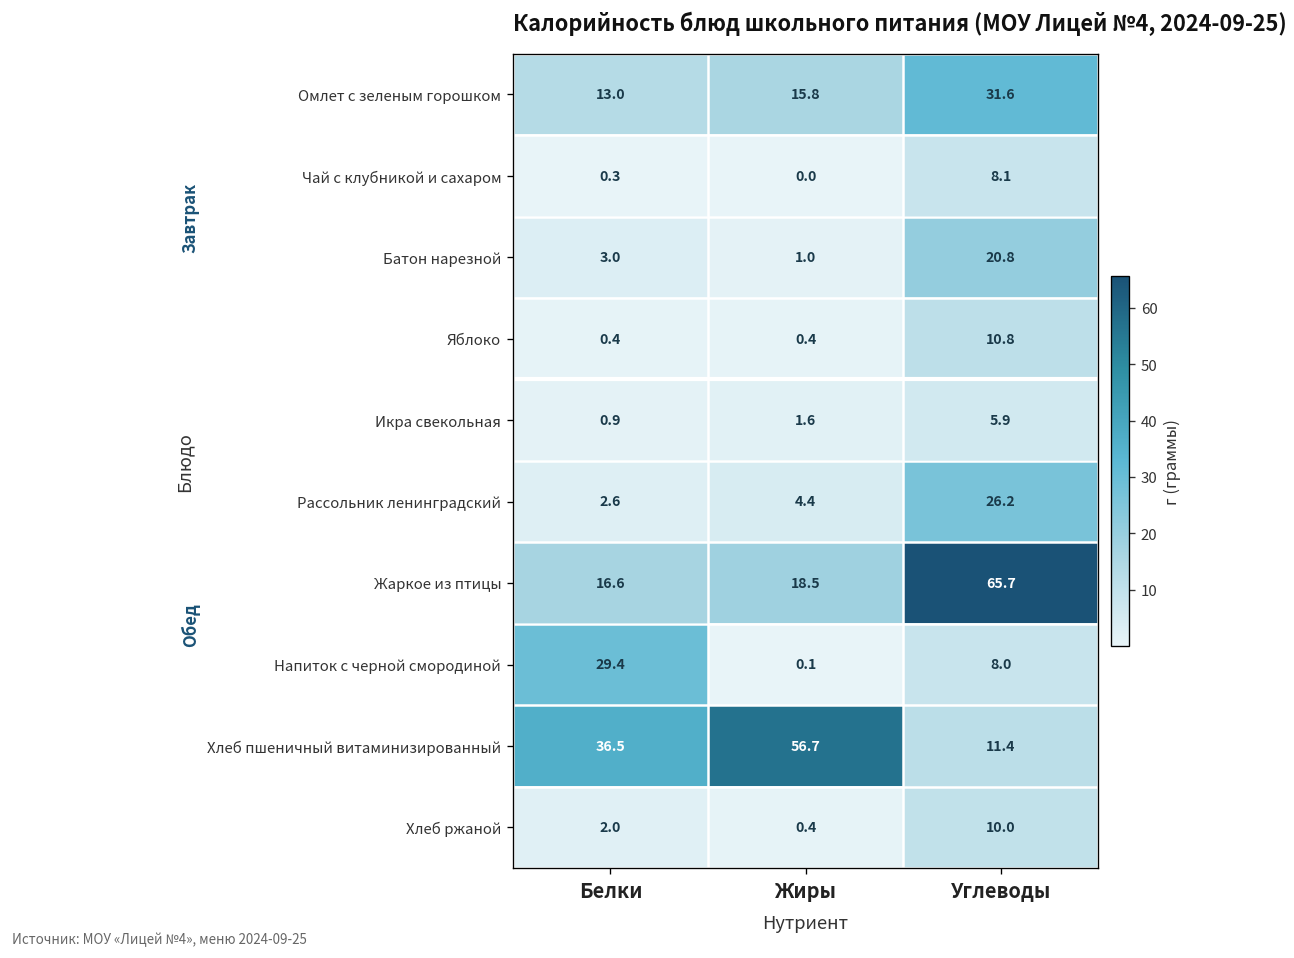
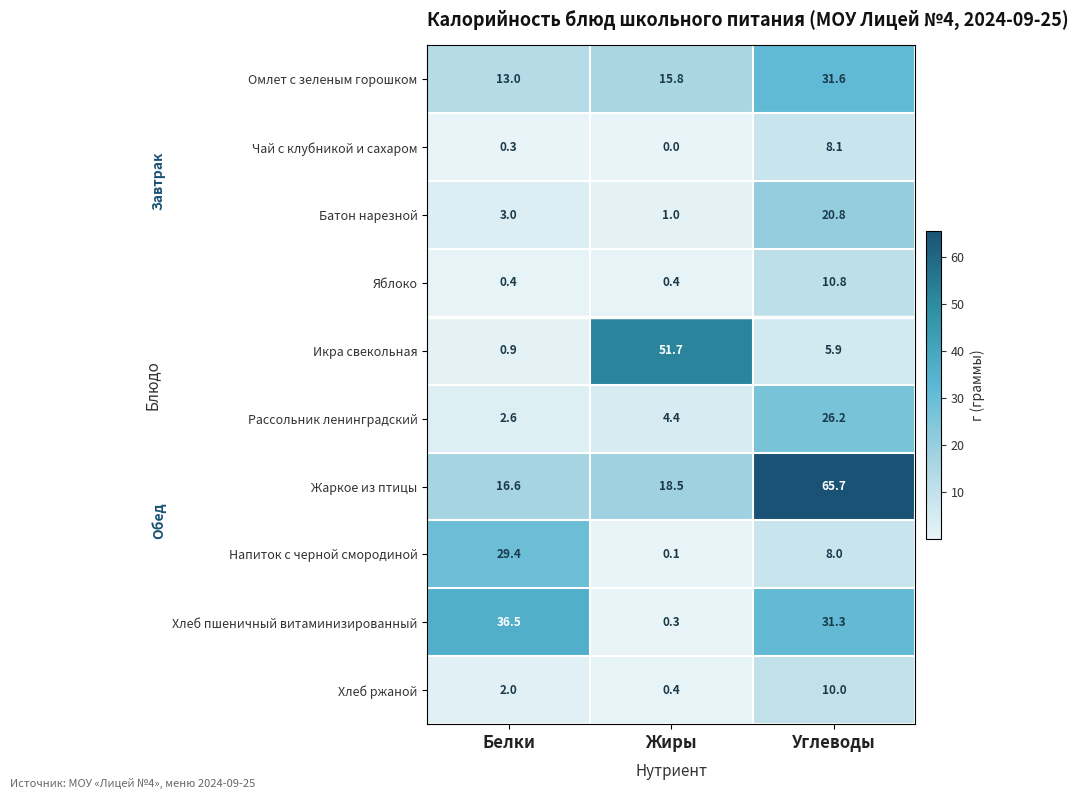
  {
    "Омлет с зеленым горошком": {
      "Белки": 13.0,
      "Жиры": 15.8,
      "Углеводы": 31.6
    },
    "Чай с клубникой и сахаром": {
      "Белки": 0.3,
      "Жиры": 0.0,
      "Углеводы": 8.1
    },
    "Батон нарезной": {
      "Белки": 3.0,
      "Жиры": 1.0,
      "Углеводы": 20.8
    },
    "Яблоко": {
      "Белки": 0.4,
      "Жиры": 0.4,
      "Углеводы": 10.8
    },
    "Икра свекольная": {
      "Белки": 0.9,
-     "Жиры": 1.6,
+     "Жиры": 51.7,
      "Углеводы": 5.9
    },
    "Рассольник ленинградский": {
      "Белки": 2.6,
      "Жиры": 4.4,
      "Углеводы": 26.2
    },
    "Жаркое из птицы": {
      "Белки": 16.6,
      "Жиры": 18.5,
      "Углеводы": 65.7
    },
    "Напиток с черной смородиной": {
      "Белки": 29.4,
      "Жиры": 0.1,
      "Углеводы": 8.0
    },
    "Хлеб пшеничный витаминизированный": {
      "Белки": 36.5,
-     "Жиры": 56.7,
-     "Углеводы": 11.4
+     "Жиры": 0.3,
+     "Углеводы": 31.3
    },
    "Хлеб ржаной": {
      "Белки": 2.0,
      "Жиры": 0.4,
      "Углеводы": 10.0
    }
  }
